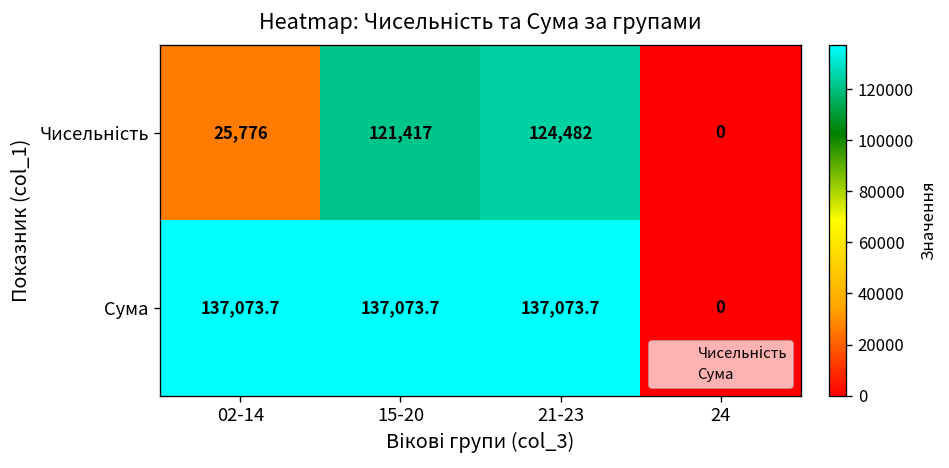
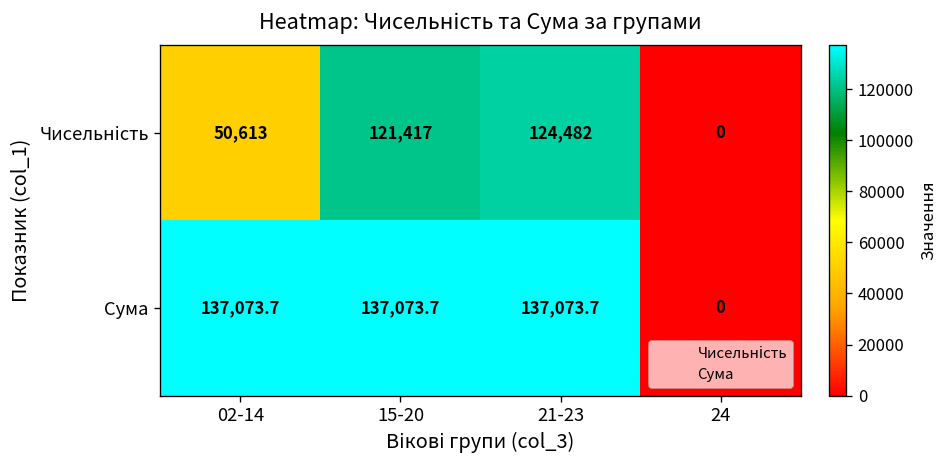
  {
    "Чисельність": {
-     "02-14": "25,776",
+     "02-14": "50,613",
      "15-20": "121,417",
      "21-23": "124,482",
      "24": "0"
    },
    "Сума": {
      "02-14": "137,073.7",
      "15-20": "137,073.7",
      "21-23": "137,073.7",
      "24": "0"
    }
  }
